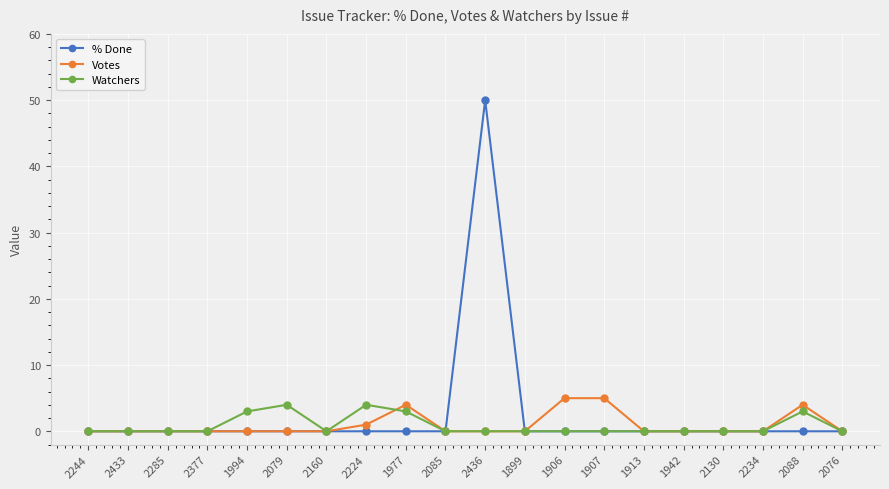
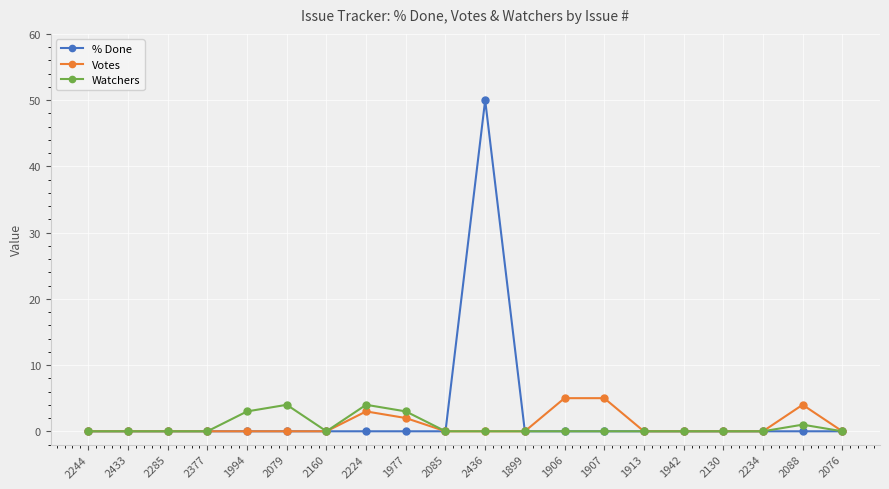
  {
    "% Done": {
      "2224": 0,
      "1977": 0,
      "2436": 50,
      "2088": 0
    },
    "Votes": {
-     "2224": 1,
-     "1977": 4,
+     "2224": 3,
+     "1977": 2,
      "1906": 5,
      "1907": 5,
      "2088": 4
    },
    "Watchers": {
      "1994": 3,
      "2079": 4,
      "2224": 4,
      "1977": 3,
-     "2088": 3
+     "2088": 1
    }
  }
